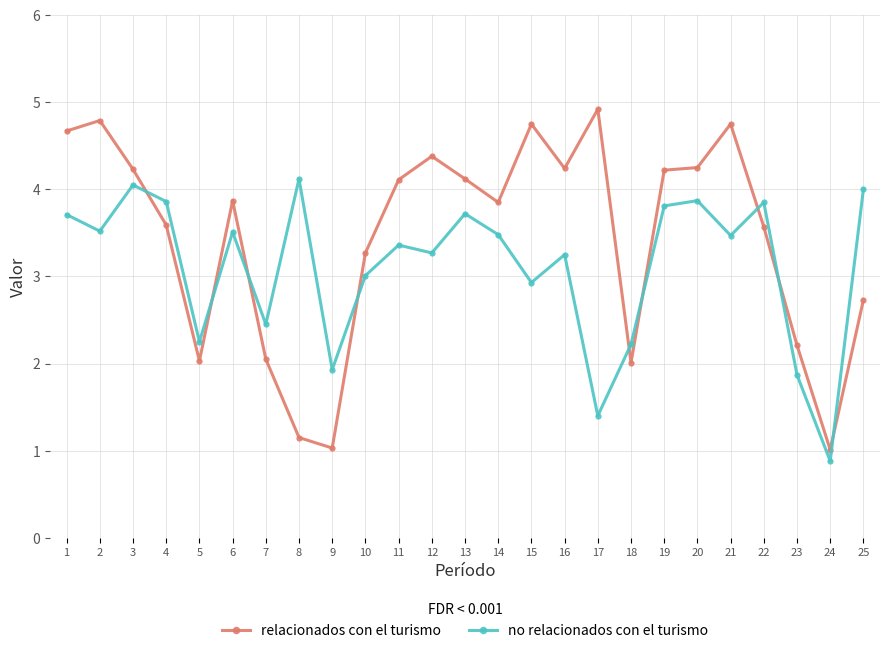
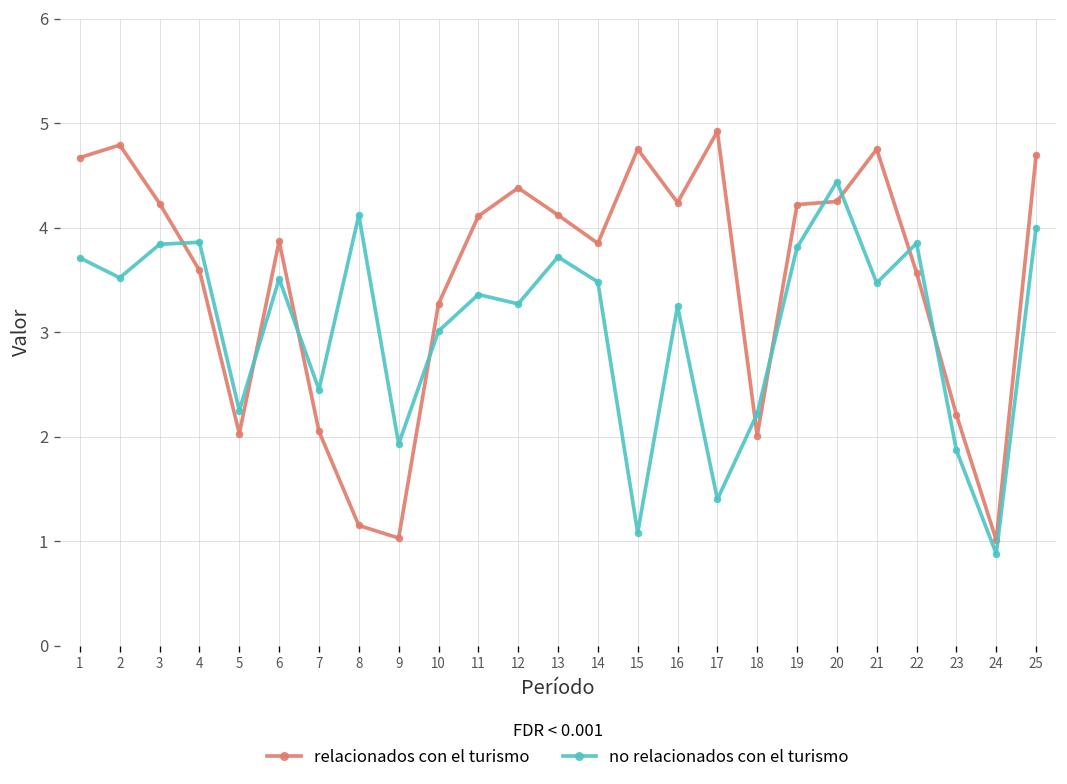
  {
    "relacionados con el turismo": {
      "1": 4.7,
      "2": 4.8,
      "3": 4.2,
      "4": 3.6,
      "5": 2.0,
      "6": 3.9,
      "7": 2.1,
      "8": 1.2,
      "9": 1.0,
      "10": 3.3,
      "11": 4.1,
      "12": 4.4,
      "13": 4.1,
      "14": 3.9,
      "15": 4.8,
      "16": 4.2,
      "17": 4.9,
      "18": 2.0,
      "19": 4.2,
      "20": 4.3,
      "21": 4.8,
      "22": 3.6,
      "23": 2.2,
      "24": 1.0,
-     "25": 2.7
+     "25": 4.7
    },
    "no relacionados con el turismo": {
      "1": 3.7,
      "2": 3.5,
-     "3": 4.1,
+     "3": 3.8,
      "4": 3.9,
      "5": 2.3,
      "6": 3.5,
      "7": 2.5,
      "8": 4.1,
      "9": 1.9,
      "10": 3.0,
      "11": 3.4,
      "12": 3.3,
      "13": 3.7,
      "14": 3.5,
-     "15": 2.9,
+     "15": 1.1,
      "16": 3.3,
      "17": 1.4,
      "18": 2.2,
      "19": 3.8,
-     "20": 3.9,
+     "20": 4.4,
      "21": 3.5,
      "22": 3.9,
      "23": 1.9,
      "24": 0.9,
      "25": 4.0
    }
  }
